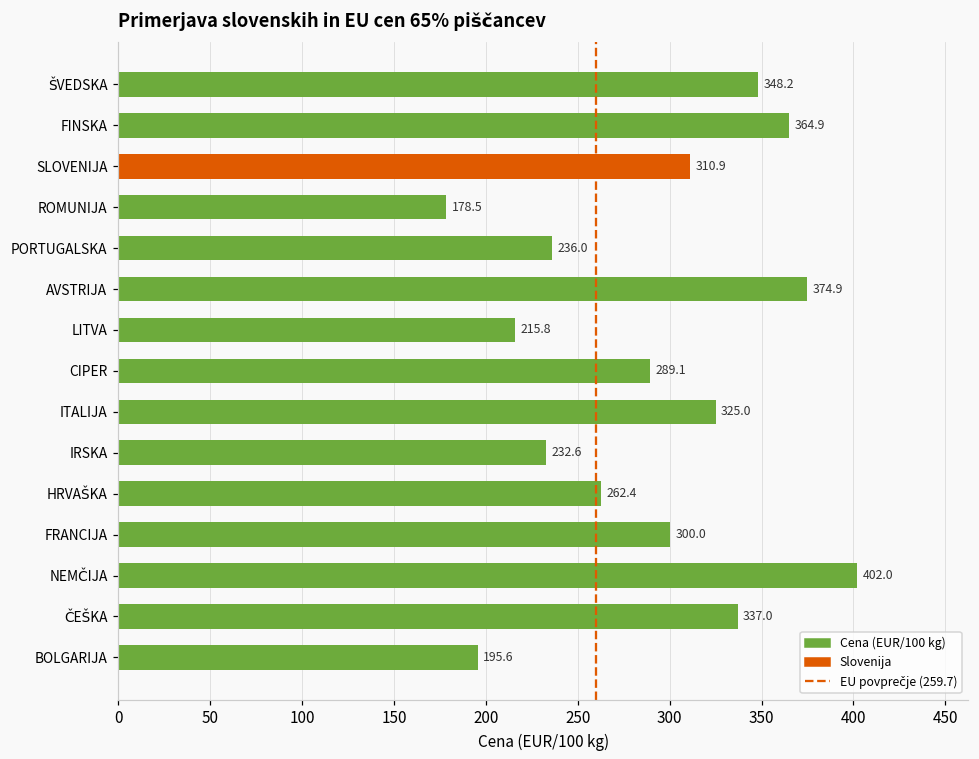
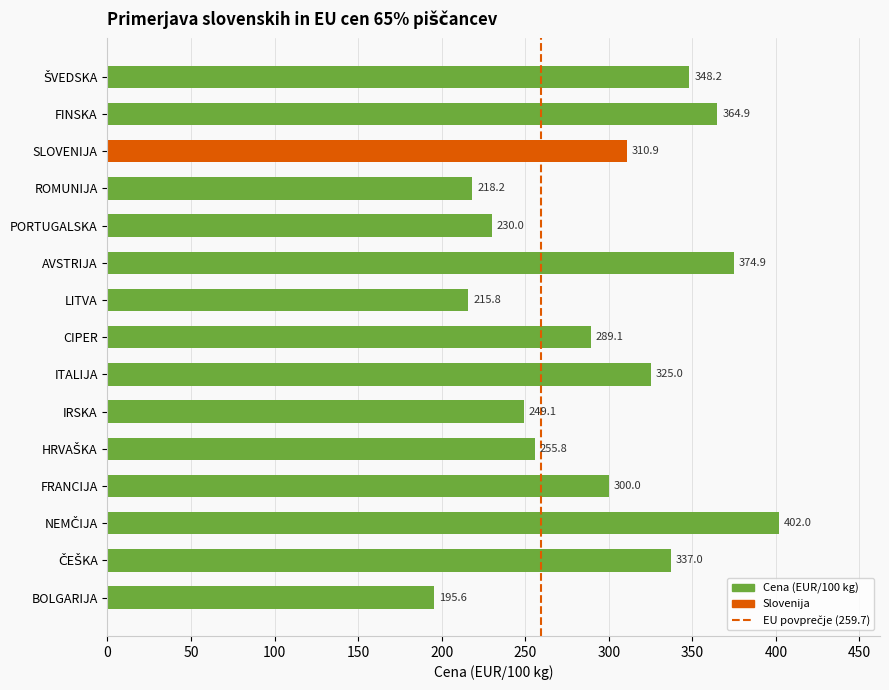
  {
    "ŠVEDSKA": 348.2,
    "FINSKA": 364.9,
    "SLOVENIJA": 310.9,
-   "ROMUNIJA": 178.5,
-   "PORTUGALSKA": 236.0,
+   "ROMUNIJA": 218.2,
+   "PORTUGALSKA": 230.0,
    "AVSTRIJA": 374.9,
    "LITVA": 215.8,
    "CIPER": 289.1,
    "ITALIJA": 325.0,
-   "IRSKA": 232.6,
-   "HRVAŠKA": 262.4,
+   "IRSKA": 249.1,
+   "HRVAŠKA": 255.8,
    "FRANCIJA": 300.0,
    "NEMČIJA": 402.0,
    "ČEŠKA": 337.0,
    "BOLGARIJA": 195.6
  }
